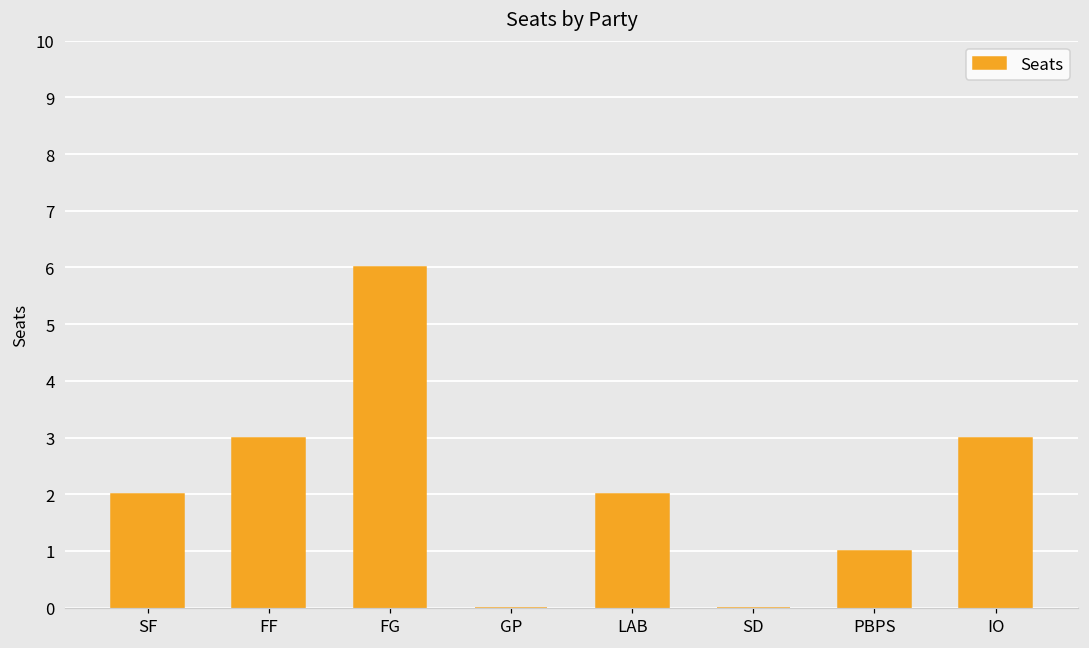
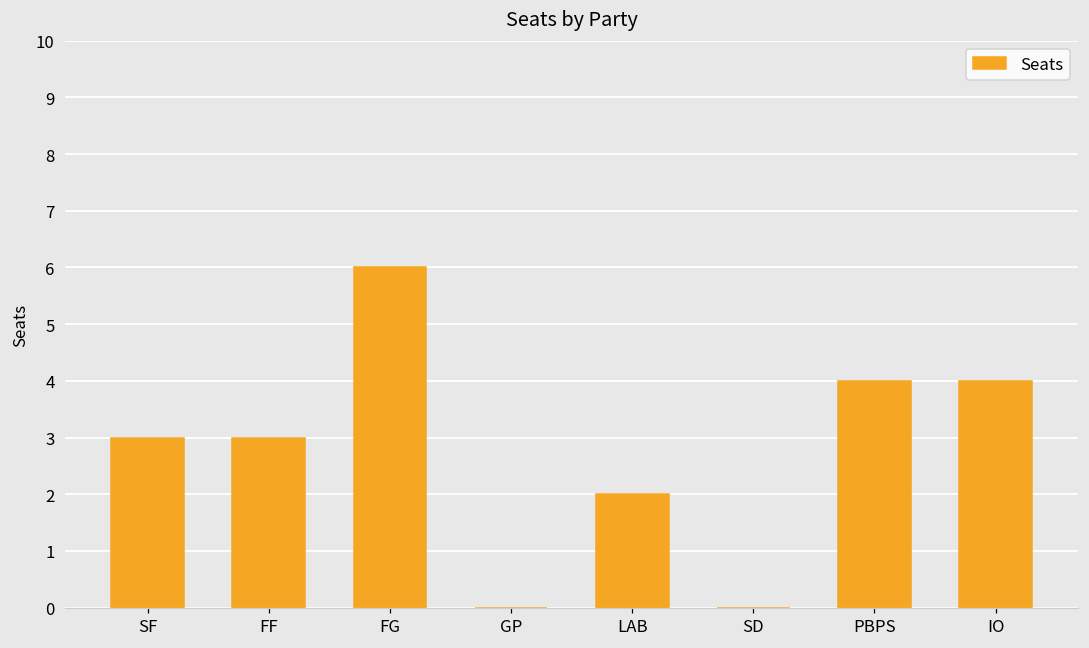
  {
-   "SF": 2,
+   "SF": 3,
    "FF": 3,
    "FG": 6,
    "GP": 0,
    "LAB": 2,
    "SD": 0,
-   "PBPS": 1,
-   "IO": 3
+   "PBPS": 4,
+   "IO": 4
  }
